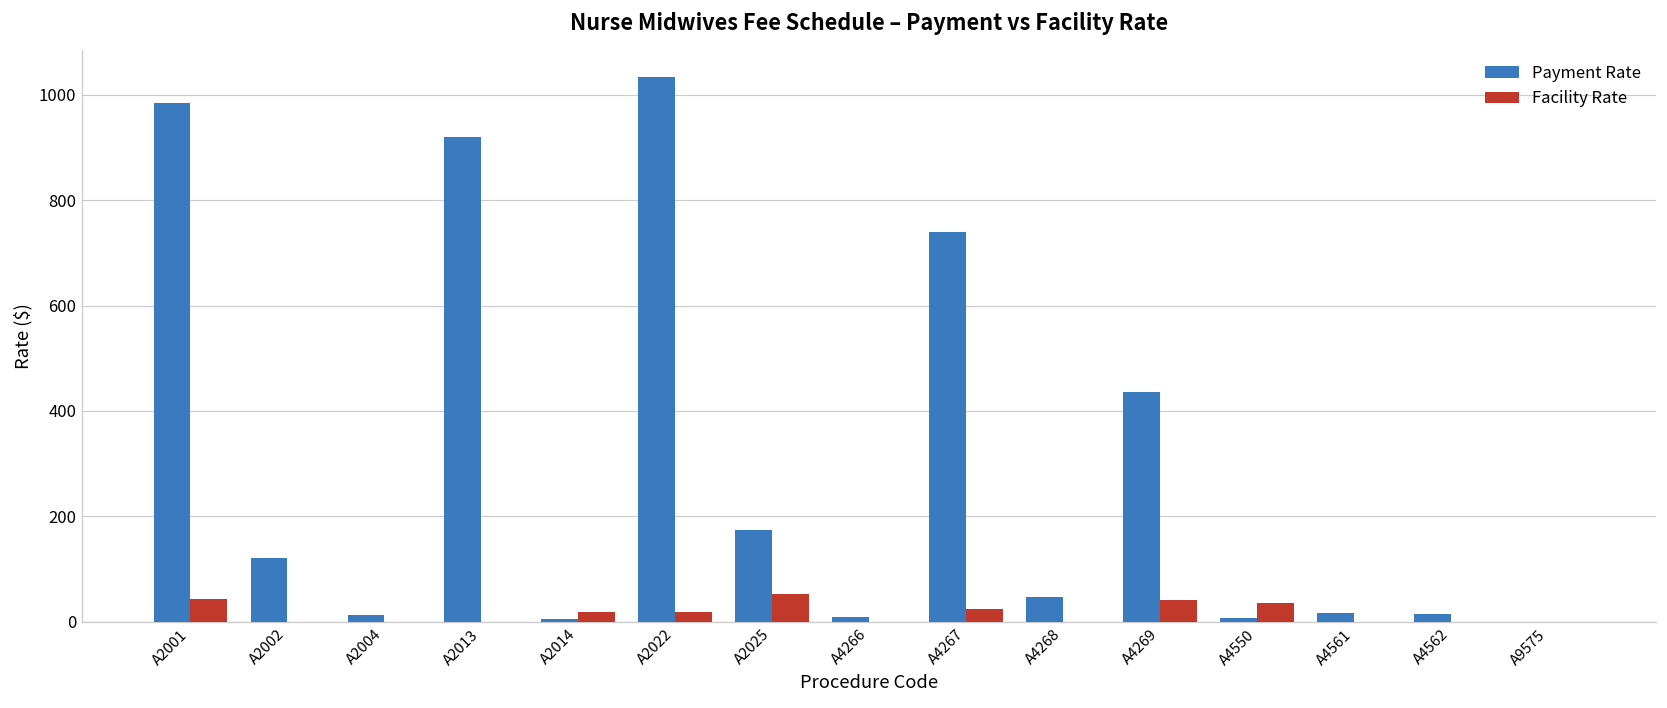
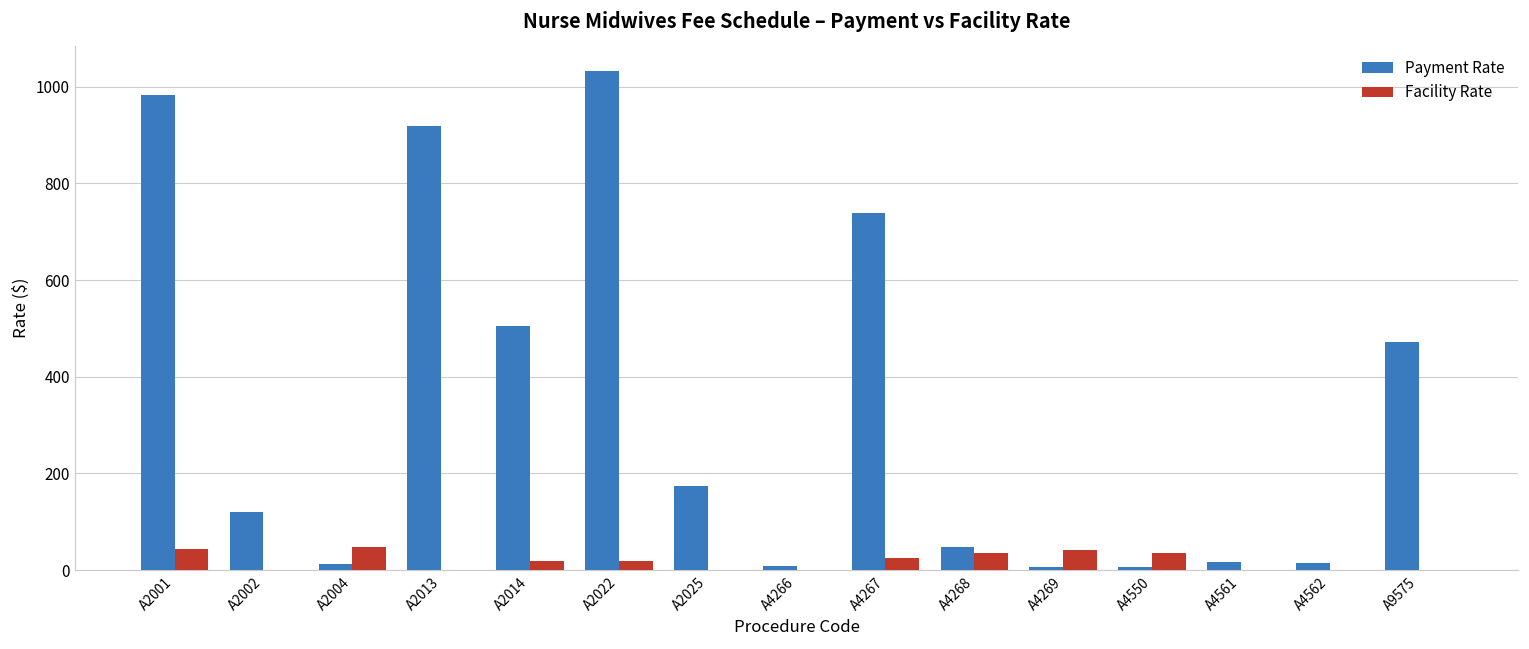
  {
    "Payment Rate": {
      "A2001": 980,
      "A2002": 120,
      "A2004": 10,
      "A2013": 920,
-     "A2014": 10,
+     "A2014": 510,
      "A2022": 1030,
      "A2025": 170,
      "A4266": 10,
      "A4267": 740,
      "A4268": 50,
-     "A4269": 440,
+     "A4269": 10,
      "A4550": 10,
      "A4561": 20,
      "A4562": 10,
-     "A9575": 0
+     "A9575": 470
    },
    "Facility Rate": {
      "A2001": 40,
      "A2002": 0,
-     "A2004": 0,
+     "A2004": 50,
      "A2013": 0,
      "A2014": 20,
      "A2022": 20,
-     "A2025": 50,
+     "A2025": 0,
      "A4266": 0,
      "A4267": 20,
-     "A4268": 0,
+     "A4268": 30,
      "A4269": 40,
      "A4550": 40,
      "A4561": 0,
      "A4562": 0,
      "A9575": 0
    }
  }
